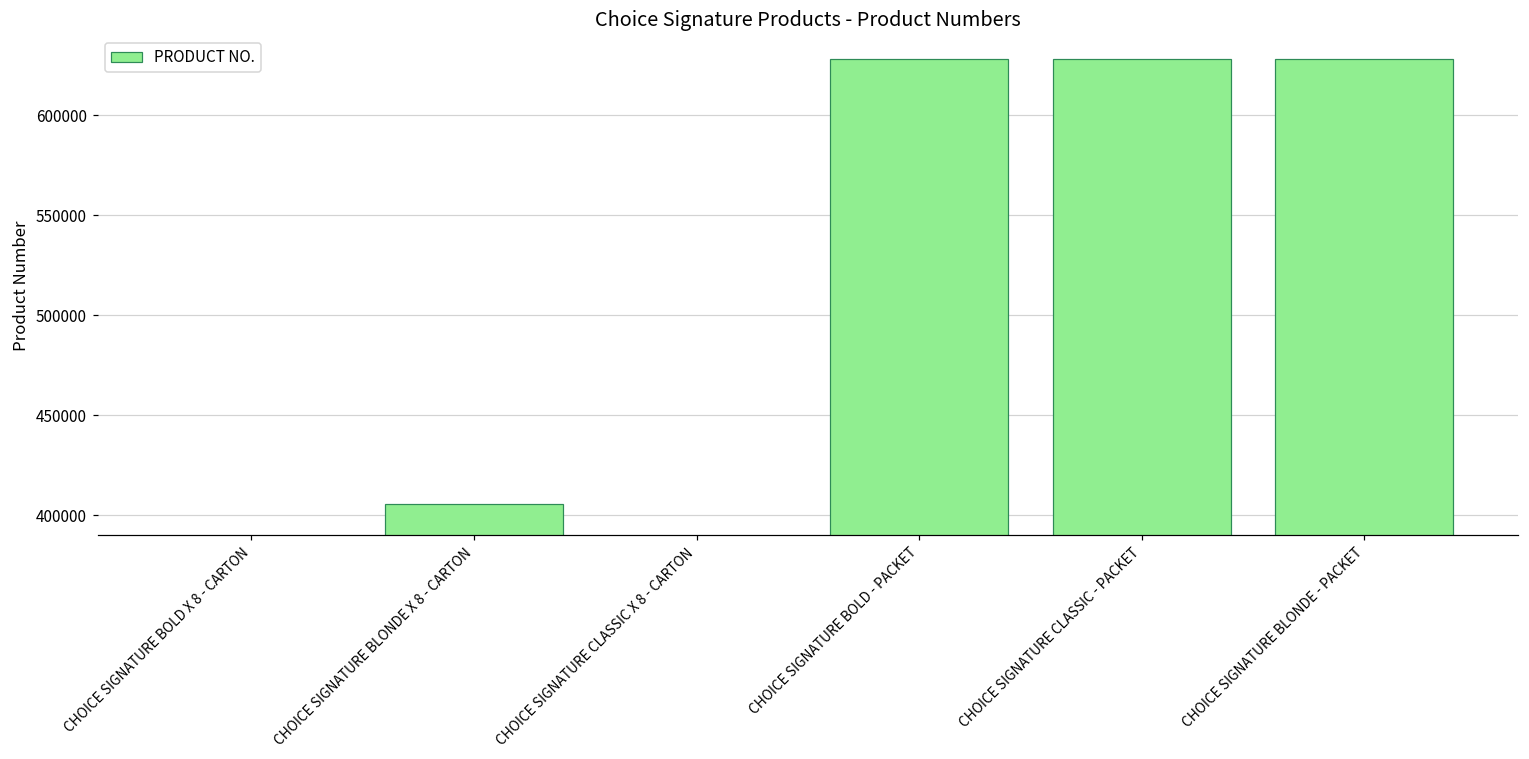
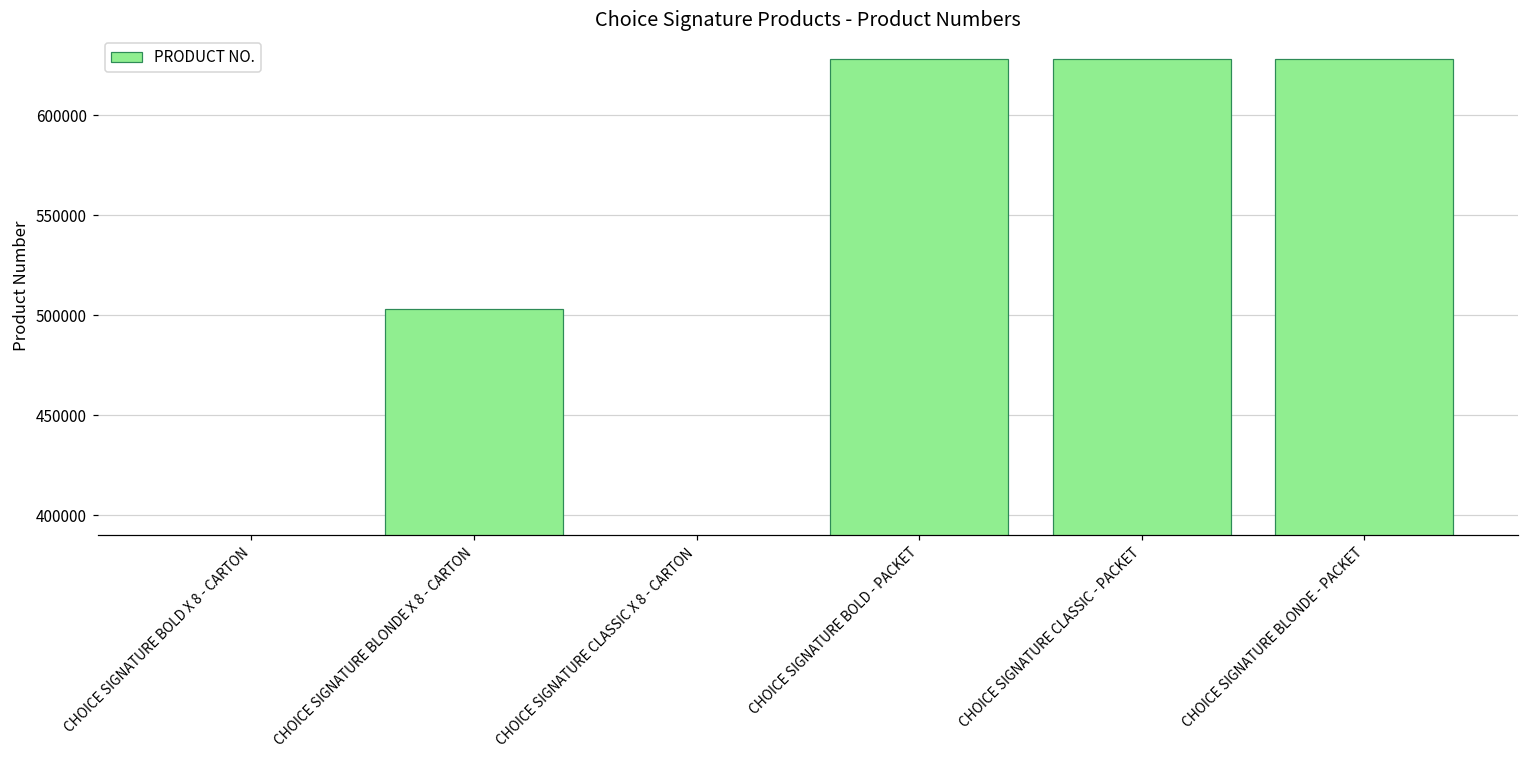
  {
-   "CHOICE SIGNATURE BLONDE X 8 - CARTON": 406000,
+   "CHOICE SIGNATURE BLONDE X 8 - CARTON": 503000,
    "CHOICE SIGNATURE BOLD - PACKET": 628000,
    "CHOICE SIGNATURE CLASSIC - PACKET": 628000,
    "CHOICE SIGNATURE BLONDE - PACKET": 628000
  }
